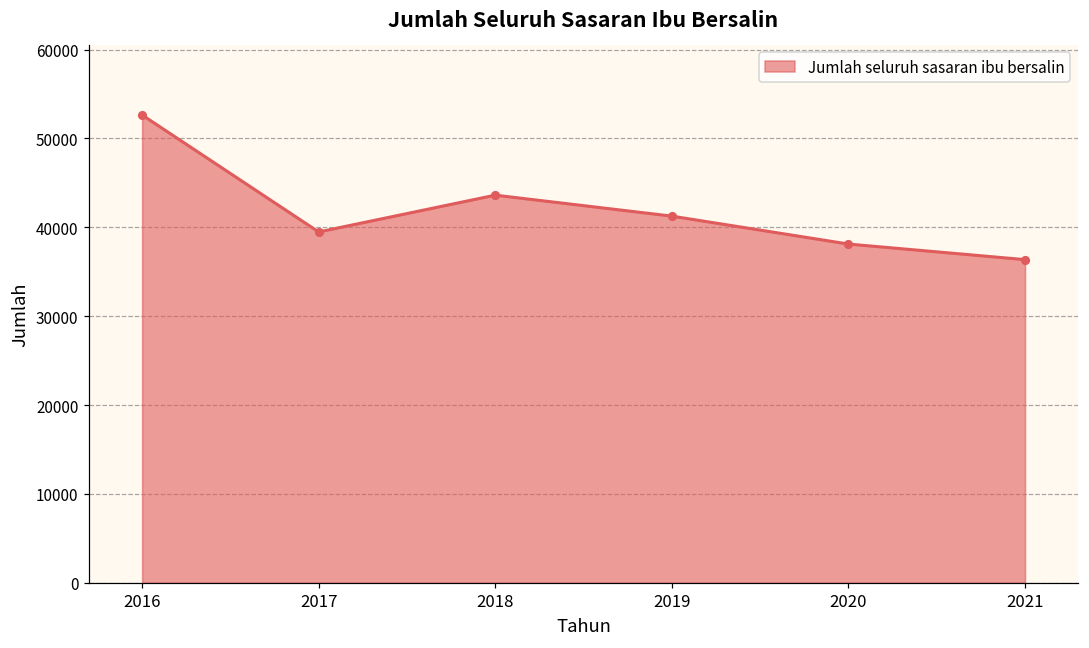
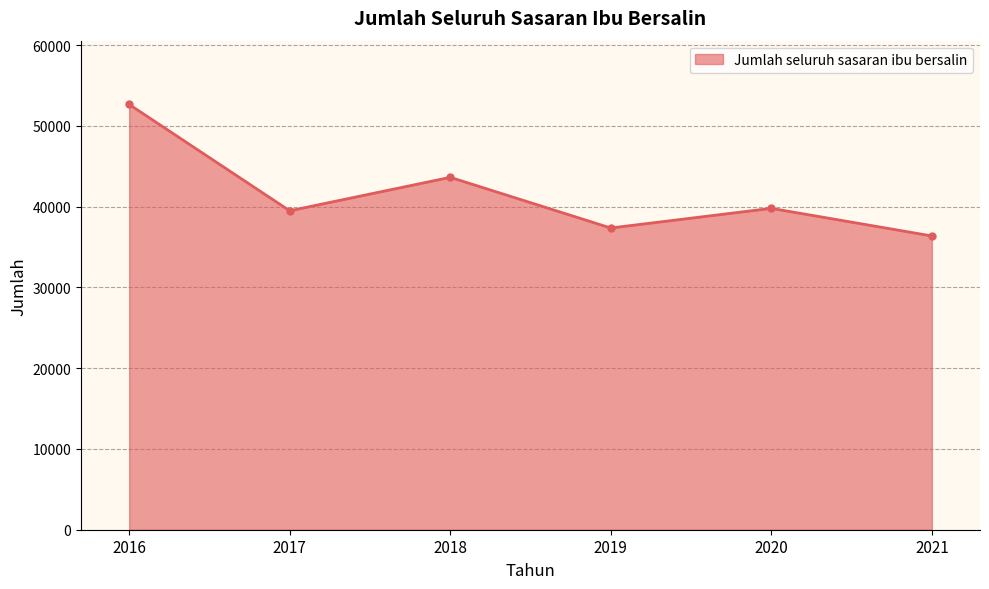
  {
    "2016": 53000,
    "2017": 39000,
    "2018": 44000,
-   "2019": 41000,
-   "2020": 38000,
+   "2019": 37000,
+   "2020": 40000,
    "2021": 36000
  }
